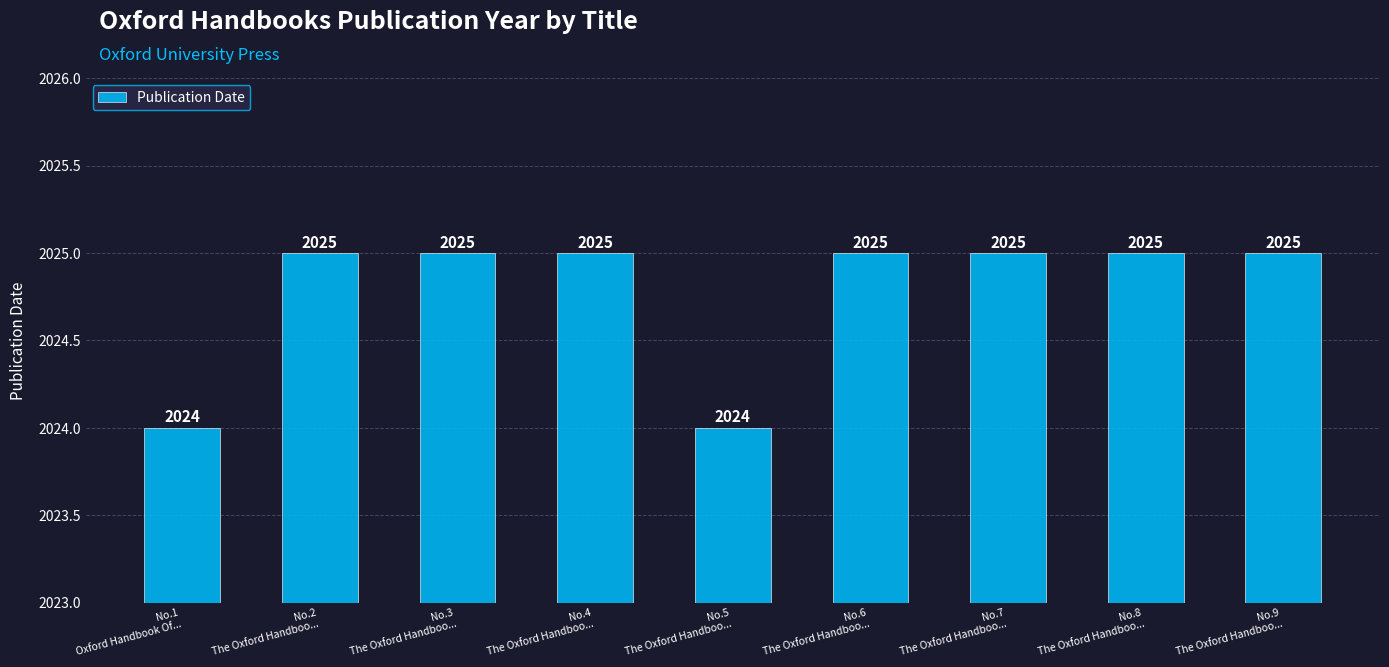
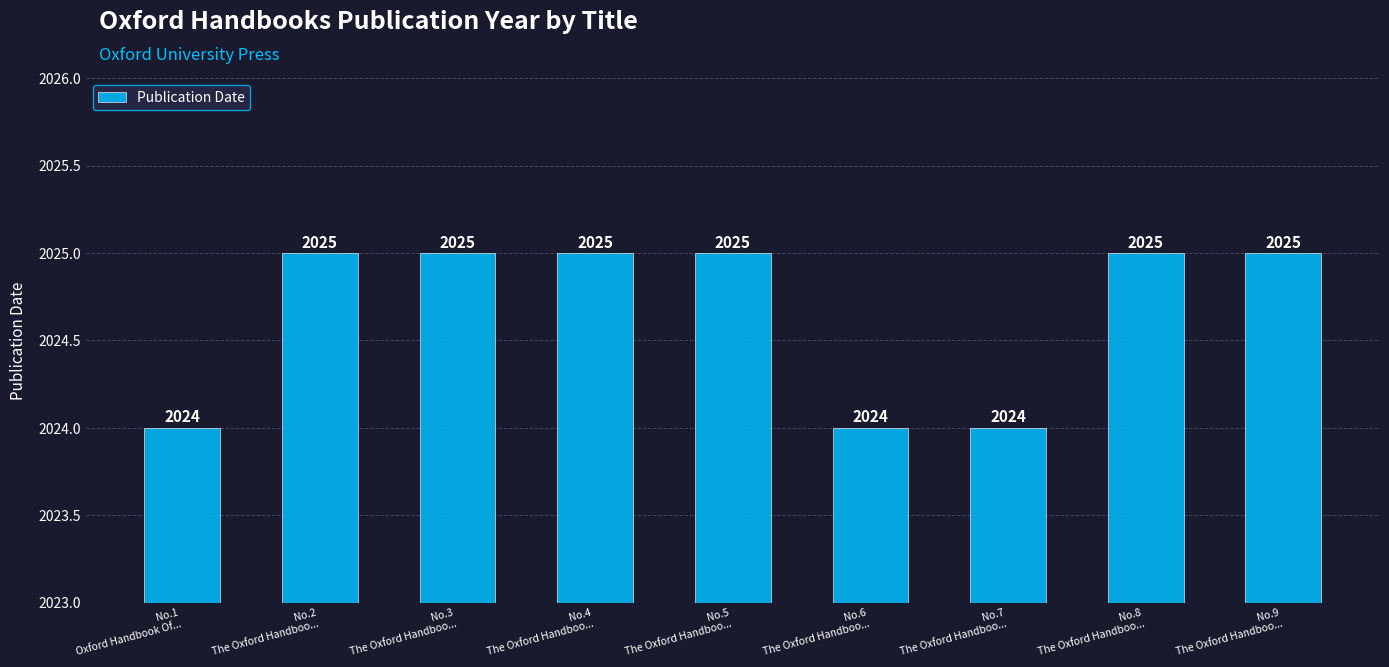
  {
    "No.1 Oxford Handbook Of...": 2024,
    "No.2 The Oxford Handboo...": 2025,
    "No.3 The Oxford Handboo...": 2025,
    "No.4 The Oxford Handboo...": 2025,
-   "No.5 The Oxford Handboo...": 2024,
-   "No.6 The Oxford Handboo...": 2025,
-   "No.7 The Oxford Handboo...": 2025,
+   "No.5 The Oxford Handboo...": 2025,
+   "No.6 The Oxford Handboo...": 2024,
+   "No.7 The Oxford Handboo...": 2024,
    "No.8 The Oxford Handboo...": 2025,
    "No.9 The Oxford Handboo...": 2025
  }
